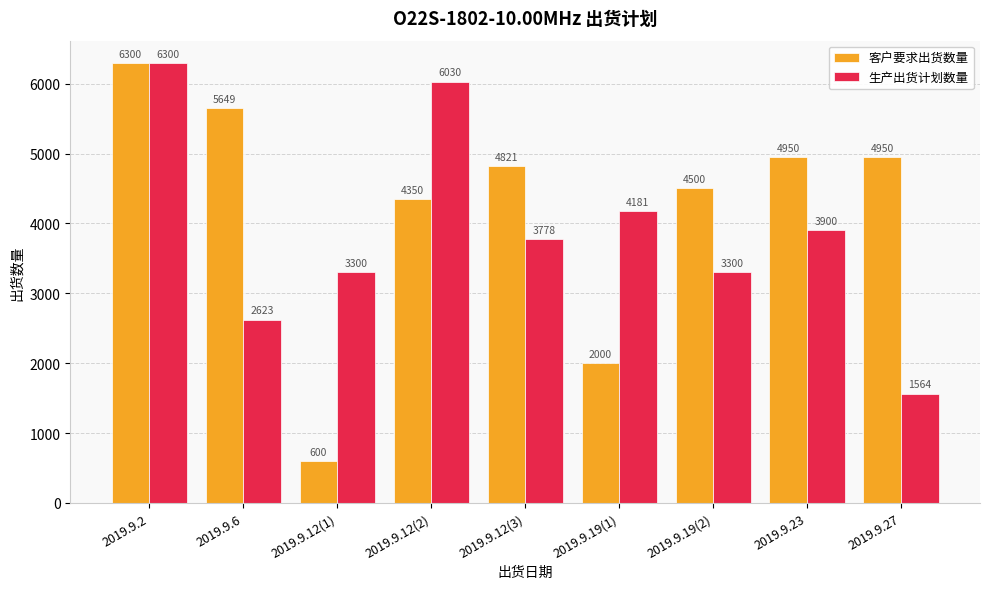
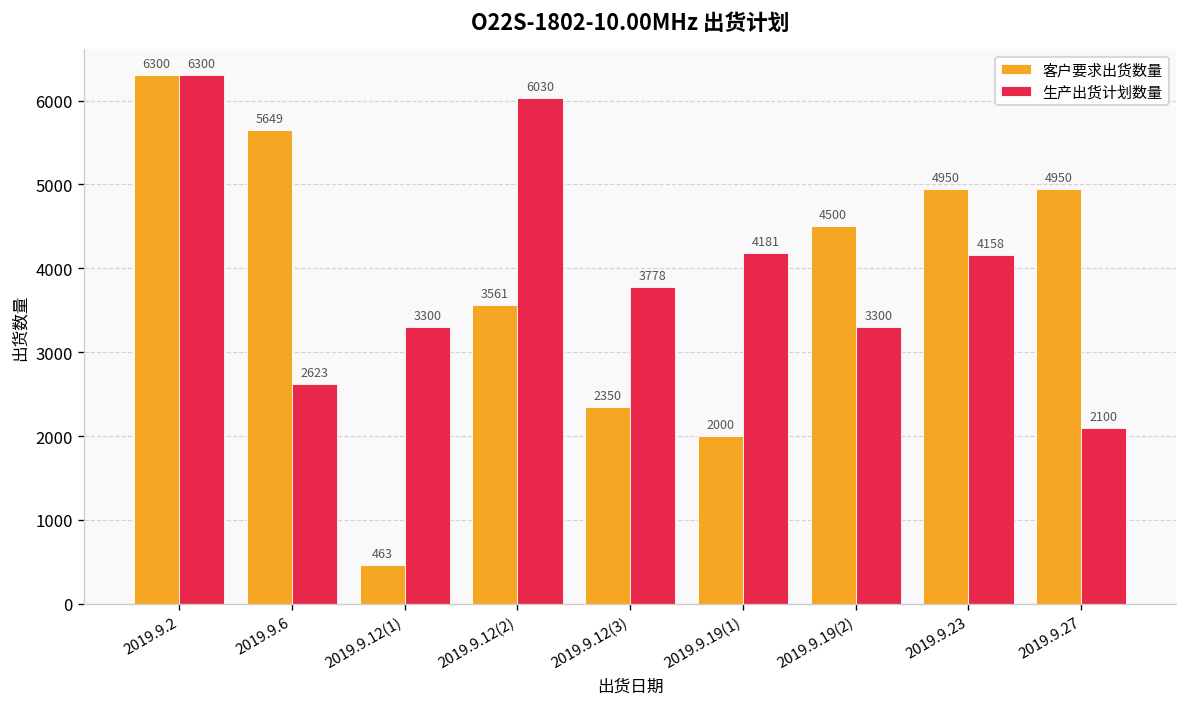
  {
    "客户要求出货数量": {
      "2019.9.2": 6300,
      "2019.9.6": 5649,
-     "2019.9.12(1)": 600,
-     "2019.9.12(2)": 4350,
-     "2019.9.12(3)": 4821,
+     "2019.9.12(1)": 463,
+     "2019.9.12(2)": 3561,
+     "2019.9.12(3)": 2350,
      "2019.9.19(1)": 2000,
      "2019.9.19(2)": 4500,
      "2019.9.23": 4950,
      "2019.9.27": 4950
    },
    "生产出货计划数量": {
      "2019.9.2": 6300,
      "2019.9.6": 2623,
      "2019.9.12(1)": 3300,
      "2019.9.12(2)": 6030,
      "2019.9.12(3)": 3778,
      "2019.9.19(1)": 4181,
      "2019.9.19(2)": 3300,
-     "2019.9.23": 3900,
-     "2019.9.27": 1564
+     "2019.9.23": 4158,
+     "2019.9.27": 2100
    }
  }
